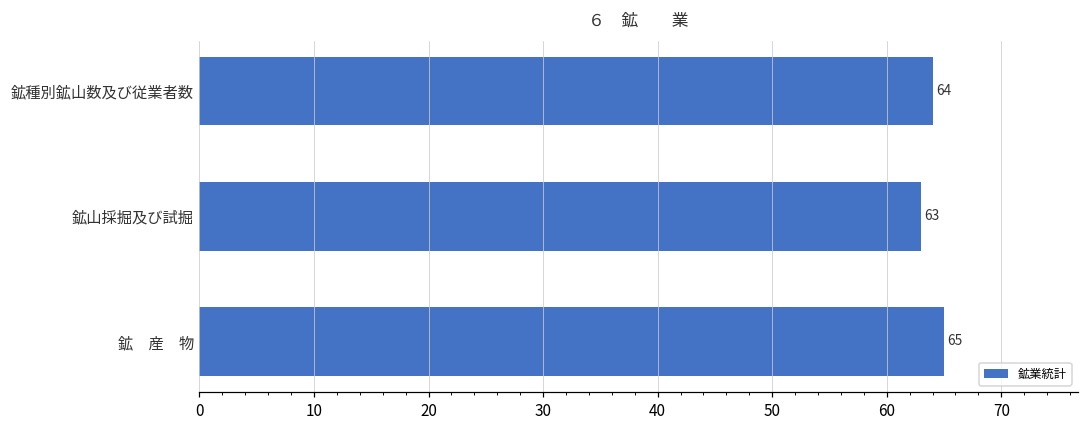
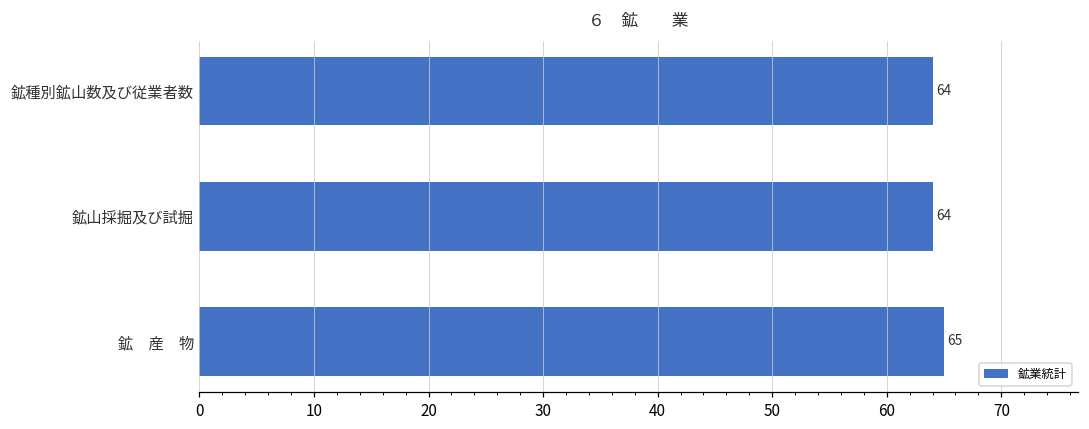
  {
    "鉱種別鉱山数及び従業者数": 64,
-   "鉱山採掘及び試掘": 63,
+   "鉱山採掘及び試掘": 64,
    "鉱 産 物": 65
  }
